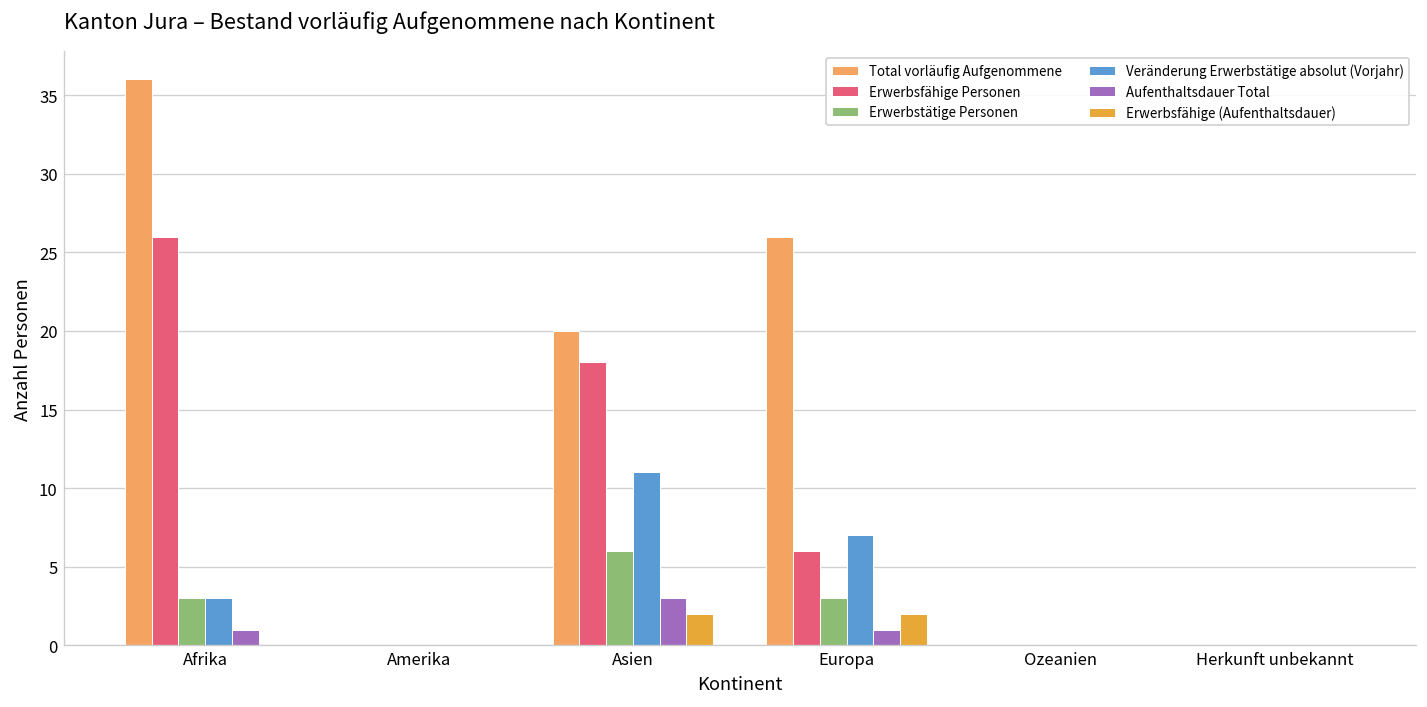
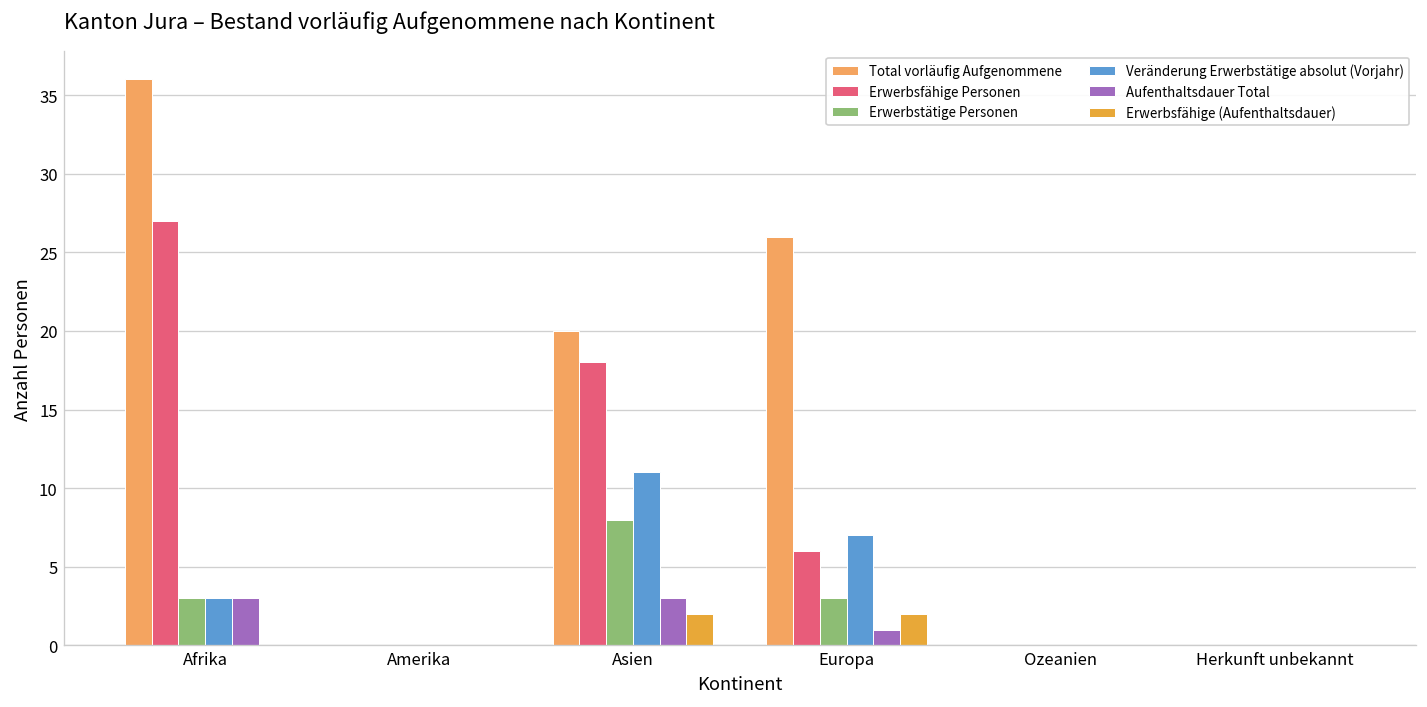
  {
    "Erwerbsfähige Personen": {
-     "Afrika": 26,
+     "Afrika": 27,
      "Amerika": 0,
      "Asien": 18,
      "Europa": 6,
      "Ozeanien": 0,
      "Herkunft unbekannt": 0
    },
    "Erwerbstätige Personen": {
      "Afrika": 3,
      "Amerika": 0,
-     "Asien": 6,
+     "Asien": 8,
      "Europa": 3,
      "Ozeanien": 0,
      "Herkunft unbekannt": 0
    },
    "Veränderung Erwerbstätige absolut (Vorjahr)": {
      "Afrika": 3,
      "Amerika": 0,
      "Asien": 11,
      "Europa": 7,
      "Ozeanien": 0,
      "Herkunft unbekannt": 0
    },
    "Aufenthaltsdauer Total": {
-     "Afrika": 1,
+     "Afrika": 3,
      "Amerika": 0,
      "Asien": 3,
      "Europa": 1,
      "Ozeanien": 0,
      "Herkunft unbekannt": 0
    }
  }
